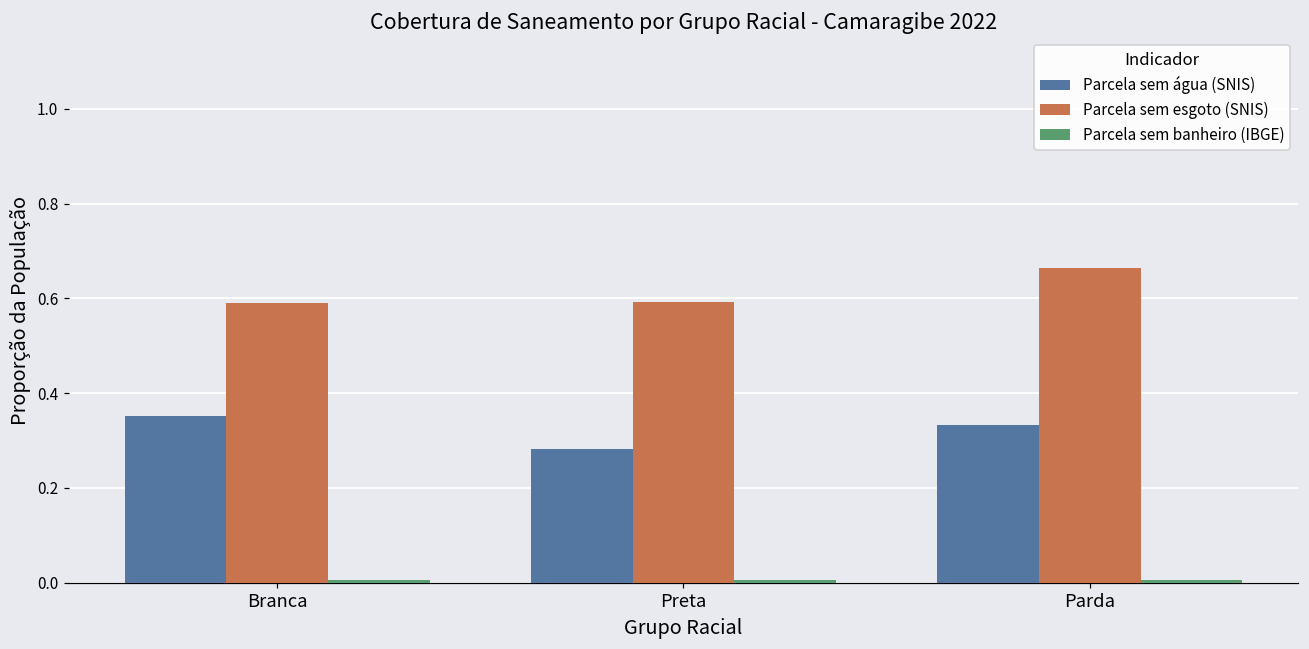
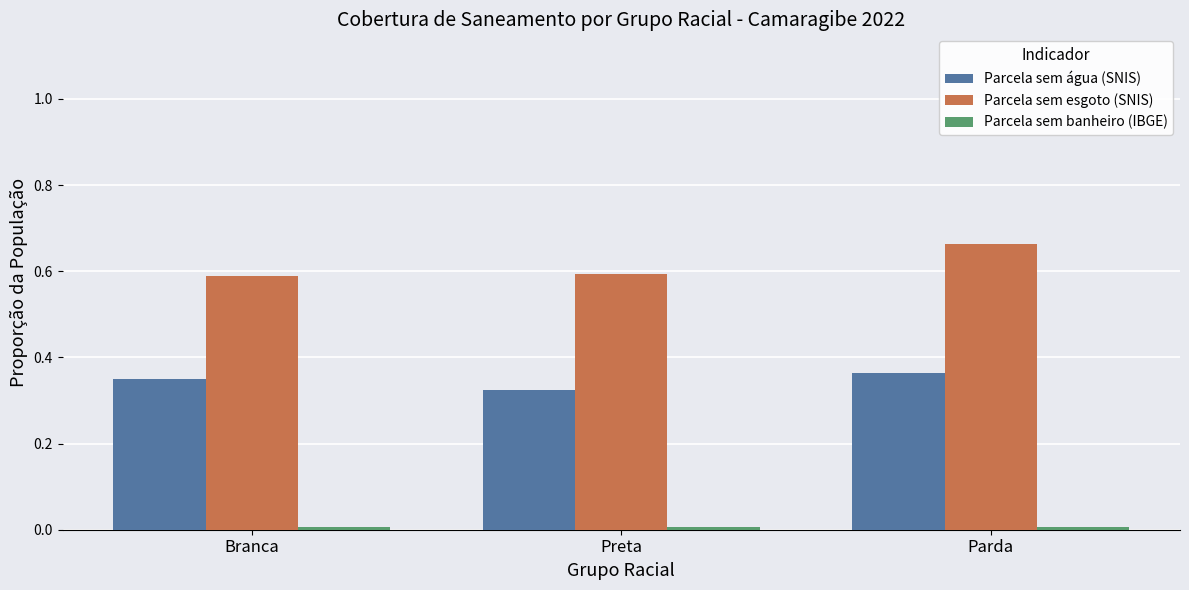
  {
    "Parcela sem água (SNIS)": {
      "Branca": 0.35,
-     "Preta": 0.28,
-     "Parda": 0.33
+     "Preta": 0.32,
+     "Parda": 0.36
    },
    "Parcela sem esgoto (SNIS)": {
      "Branca": 0.59,
      "Preta": 0.59,
      "Parda": 0.66
    }
  }
